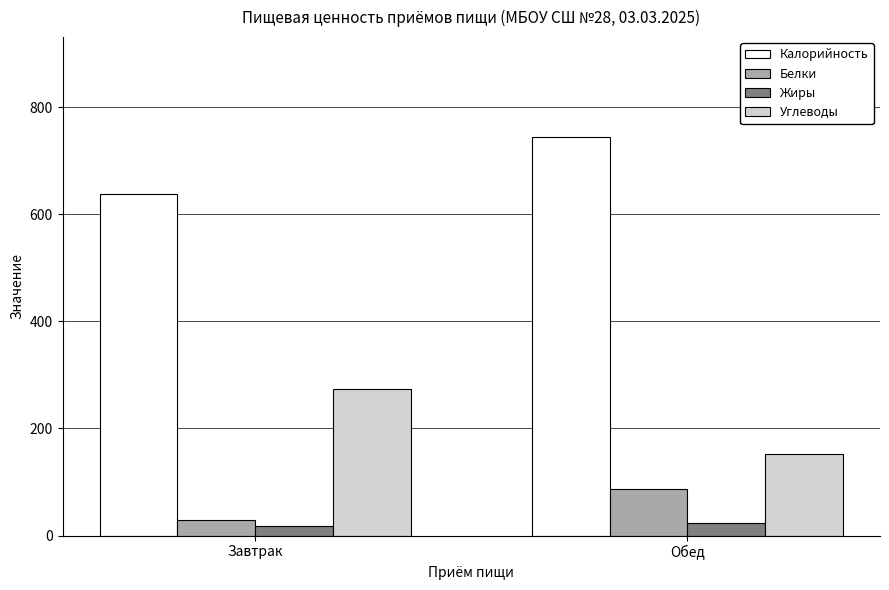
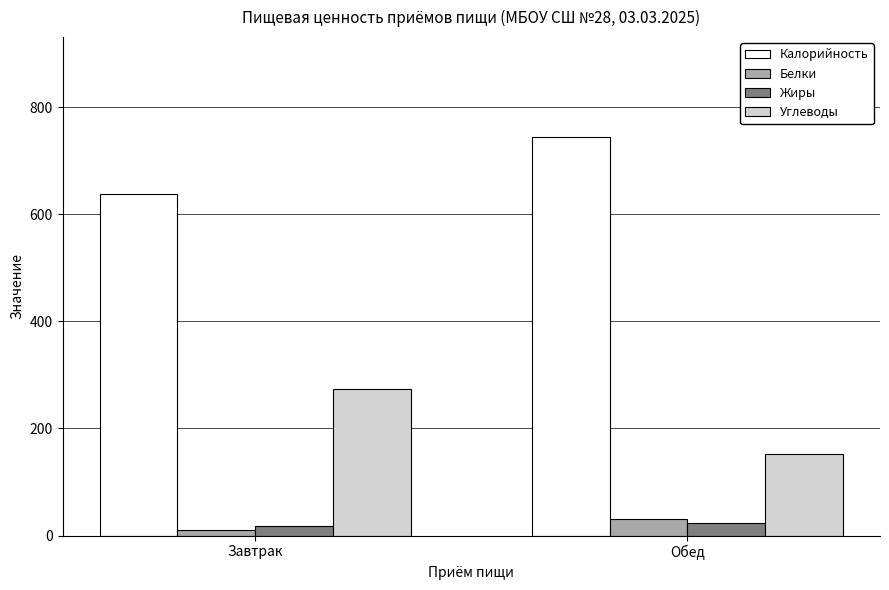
  {
    "Калорийность": {
      "Завтрак": 640,
      "Обед": 740
    },
    "Белки": {
-     "Завтрак": 30,
-     "Обед": 90
+     "Завтрак": 10,
+     "Обед": 30
    },
    "Жиры": {
      "Завтрак": 20,
      "Обед": 20
    },
    "Углеводы": {
      "Завтрак": 270,
      "Обед": 150
    }
  }
